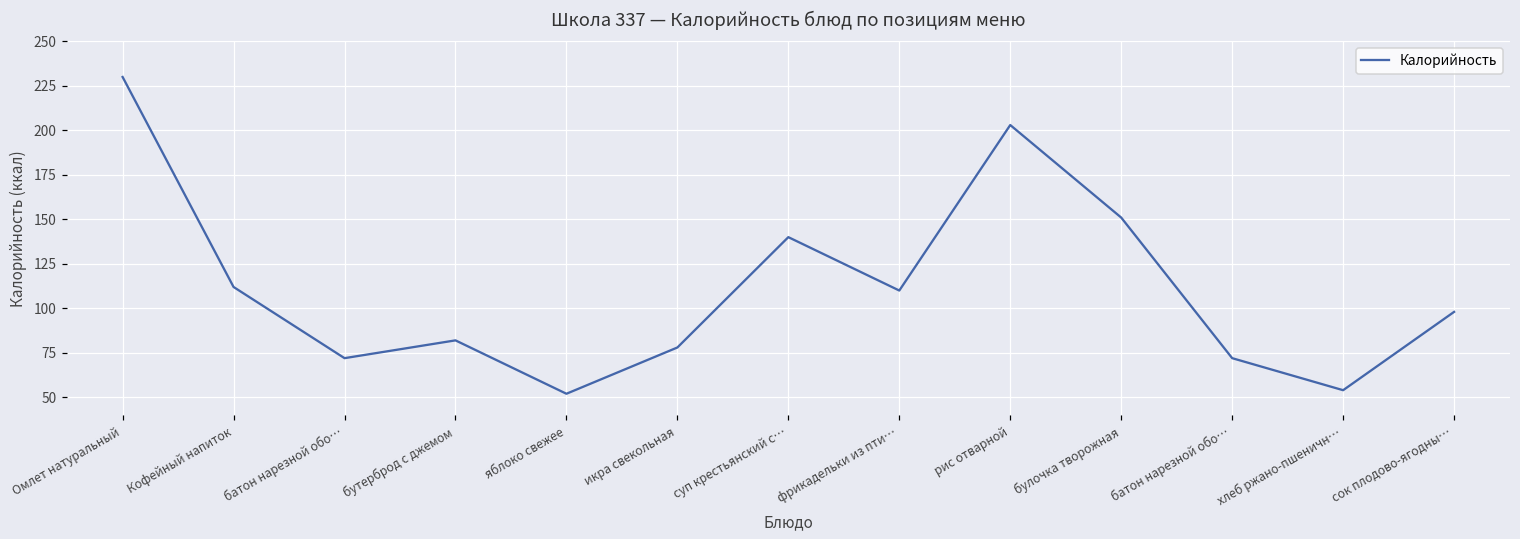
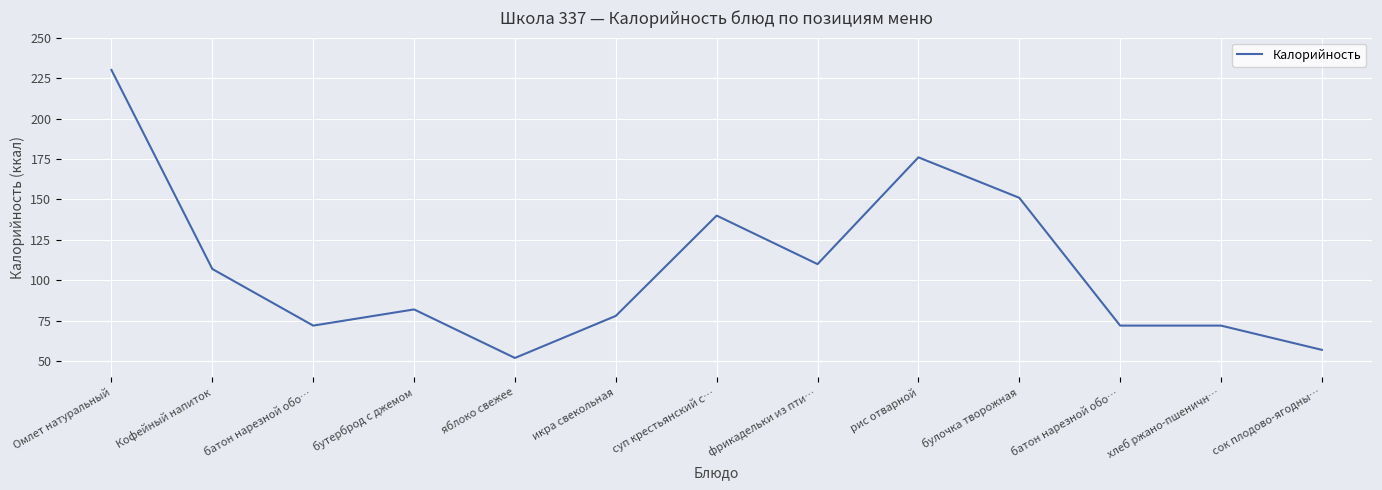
  {
    "Омлет натуральный": 230,
-   "Кофейный напиток": 112,
+   "Кофейный напиток": 107,
    "бутерброд с джемом": 82,
    "яблоко свежее": 52,
    "икра свекольная": 78,
    "суп крестьянский с…": 140,
    "фрикадельки из пти…": 110,
-   "рис отварной": 203,
+   "рис отварной": 176,
    "булочка творожная": 151,
-   "хлеб ржано-пшеничн…": 54,
-   "сок плодово-ягодны…": 98
+   "хлеб ржано-пшеничн…": 72,
+   "сок плодово-ягодны…": 57
  }
